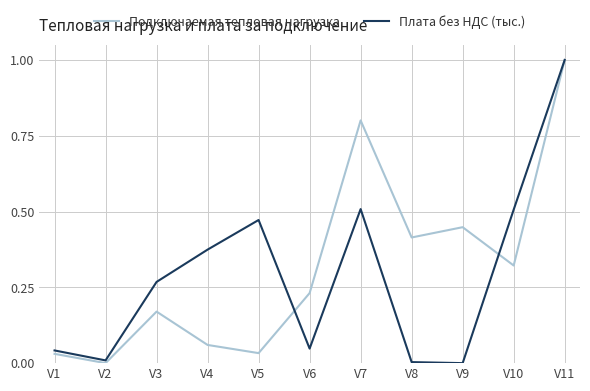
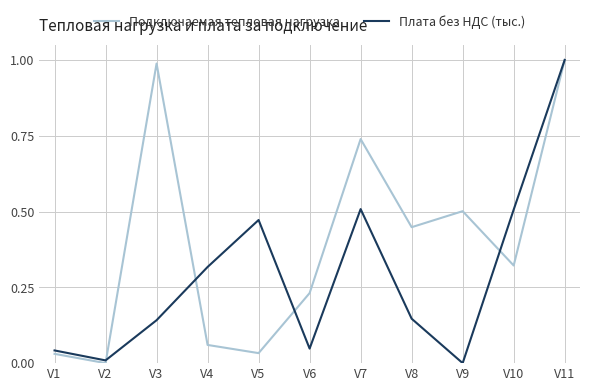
  {
    "Подключаемая тепловая нагрузка": {
      "V1": 0.03,
      "V2": 0.00,
-     "V3": 0.17,
+     "V3": 0.99,
      "V4": 0.06,
      "V5": 0.03,
      "V6": 0.23,
-     "V7": 0.80,
-     "V8": 0.41,
-     "V9": 0.45,
+     "V7": 0.74,
+     "V8": 0.45,
+     "V9": 0.50,
      "V10": 0.32
    },
    "Плата без НДС (тыс.)": {
      "V1": 0.04,
      "V2": 0.01,
-     "V3": 0.27,
-     "V4": 0.37,
+     "V3": 0.14,
+     "V4": 0.32,
      "V5": 0.47,
      "V6": 0.05,
      "V7": 0.51,
-     "V8": 0.00,
+     "V8": 0.15,
      "V9": 0.00,
      "V10": 0.51
    }
  }
